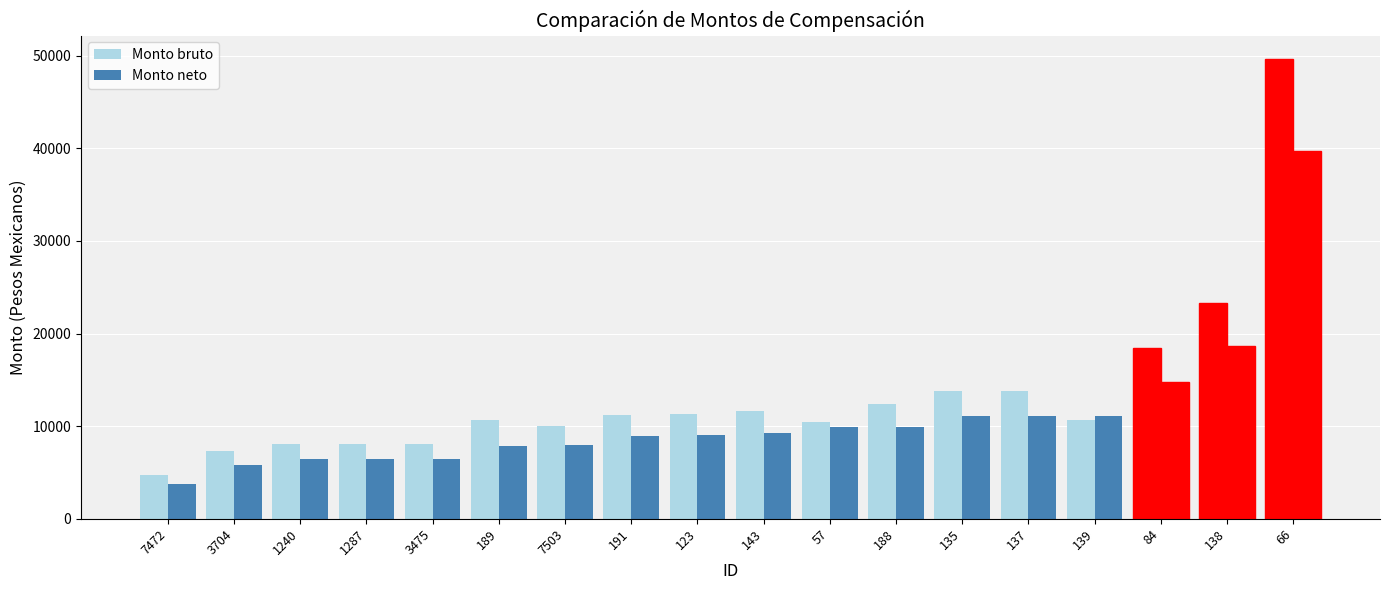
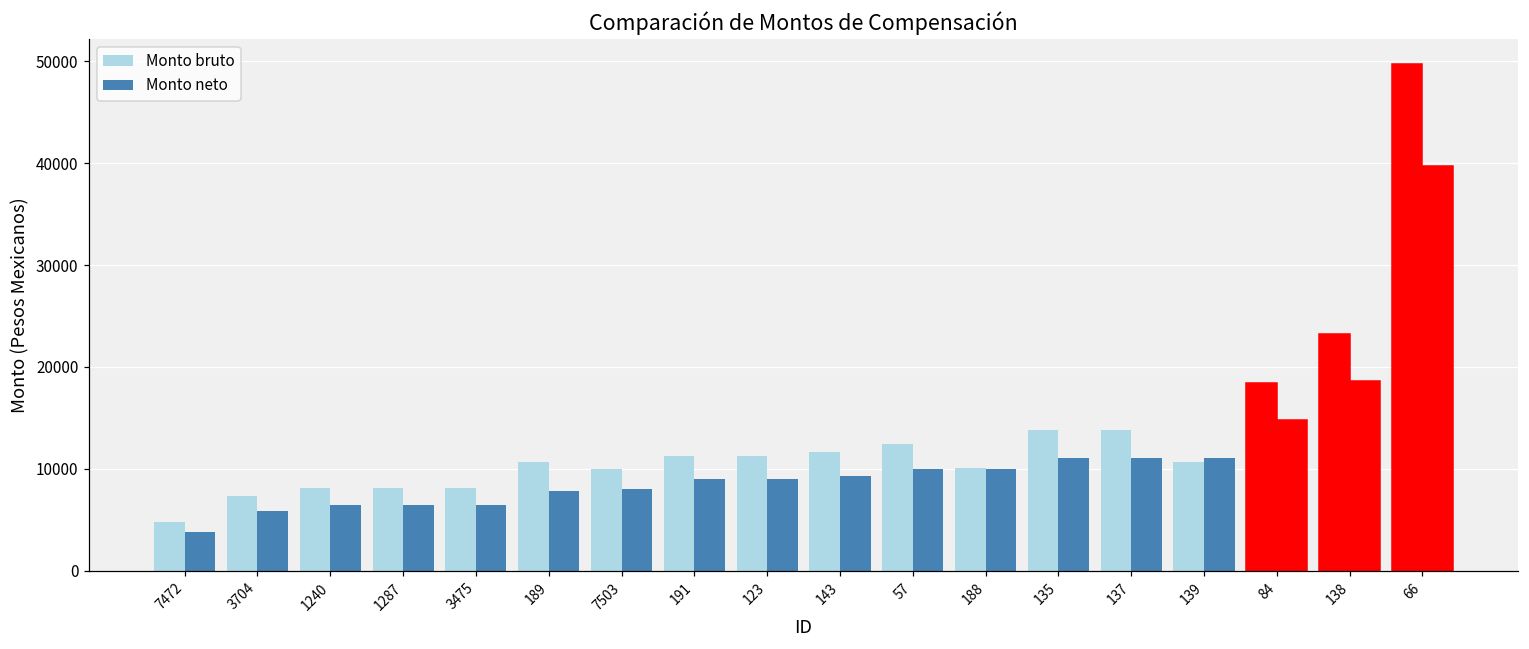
  {
    "Monto bruto": {
      "7472": 5000,
      "3704": 7000,
      "1240": 8000,
      "1287": 8000,
      "3475": 8000,
      "189": 11000,
      "7503": 10000,
      "191": 11000,
      "123": 11000,
      "143": 12000,
-     "57": 10000,
-     "188": 12000,
+     "57": 12000,
+     "188": 10000,
      "135": 14000,
      "137": 14000,
      "139": 11000,
      "84": 18000,
      "138": 23000,
      "66": 50000
    },
    "Monto neto": {
      "7472": 4000,
      "3704": 6000,
      "1240": 6000,
      "1287": 6000,
      "3475": 6000,
      "189": 8000,
      "7503": 8000,
      "191": 9000,
      "123": 9000,
      "143": 9000,
      "57": 10000,
      "188": 10000,
      "135": 11000,
      "137": 11000,
      "139": 11000,
      "84": 15000,
      "138": 19000,
      "66": 40000
    }
  }
